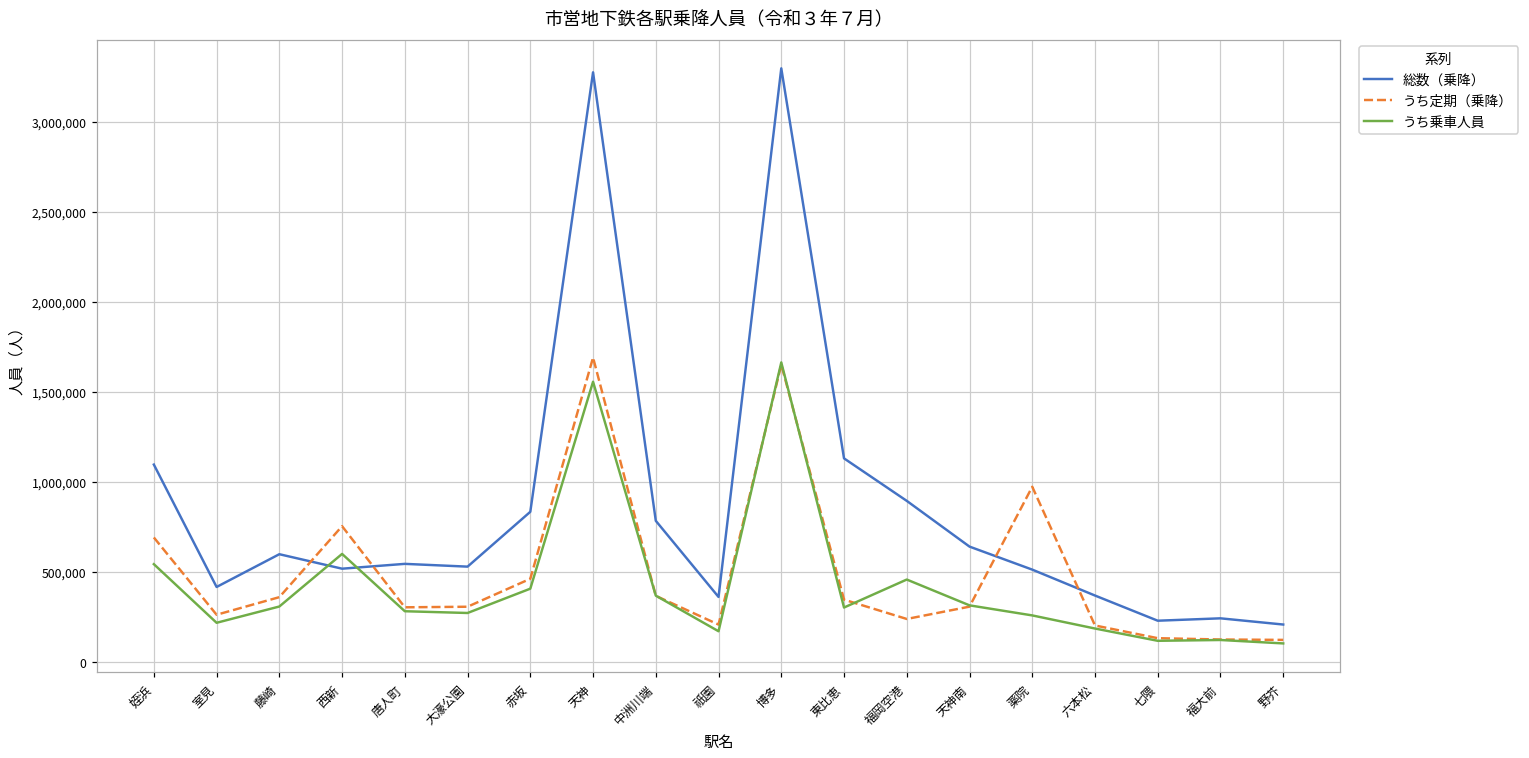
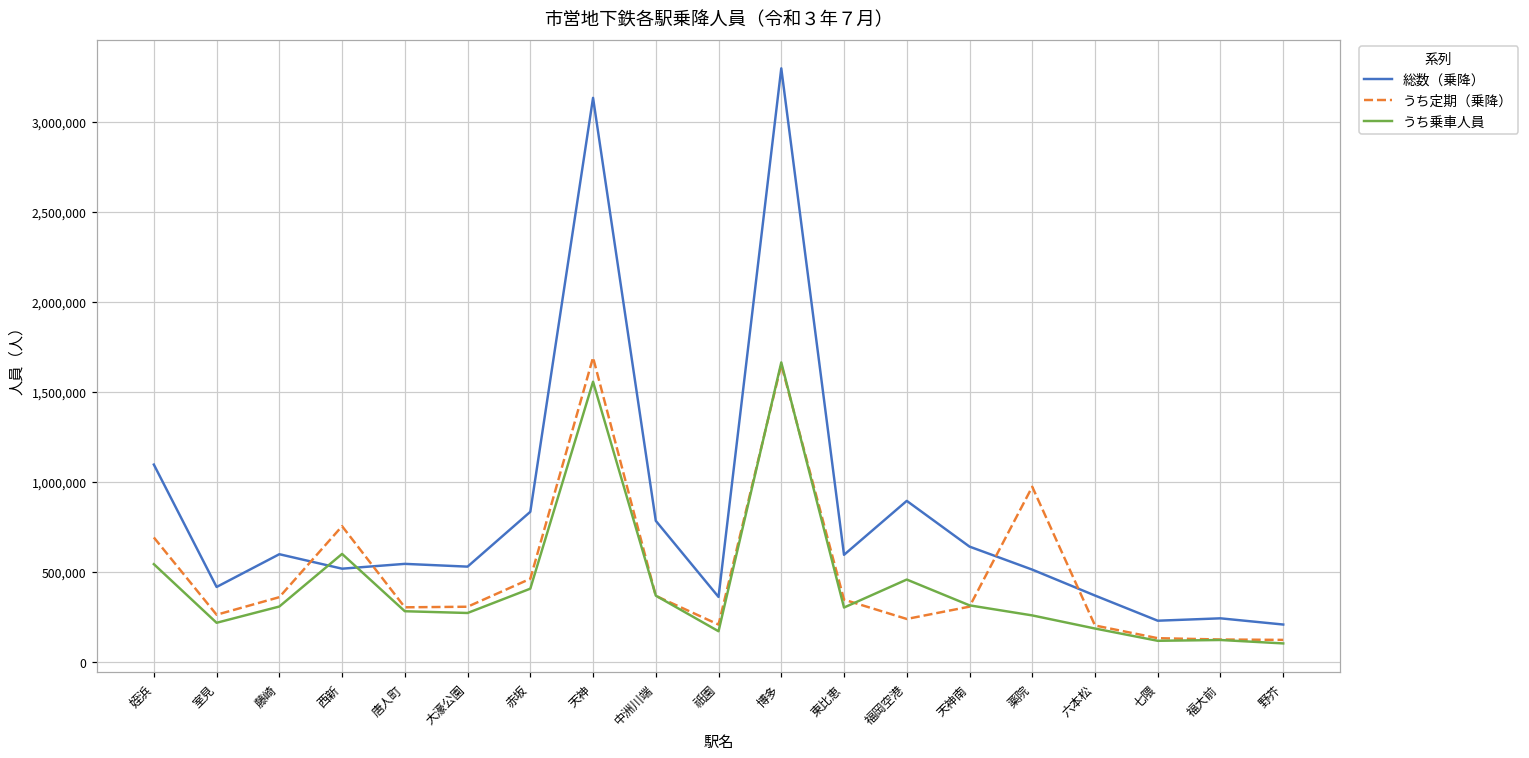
  {
    "総数（乗降）": {
      "姪浜": "1,100,000",
      "室見": "410,000",
      "藤崎": "600,000",
      "西新": "520,000",
      "唐人町": "540,000",
      "大濠公園": "530,000",
      "赤坂": "830,000",
-     "天神": "3,280,000",
+     "天神": "3,130,000",
      "中洲川端": "780,000",
      "祇園": "360,000",
      "博多": "3,300,000",
-     "東比恵": "1,130,000",
+     "東比恵": "590,000",
      "福岡空港": "890,000",
      "天神南": "640,000",
      "薬院": "510,000",
      "六本松": "370,000",
      "七隈": "230,000",
      "福大前": "240,000",
      "野芥": "210,000"
    },
    "うち定期（乗降）": {
      "姪浜": "690,000",
      "室見": "260,000",
      "藤崎": "360,000",
      "西新": "750,000",
      "唐人町": "300,000",
      "大濠公園": "300,000",
      "赤坂": "460,000",
      "天神": "1,690,000",
      "祇園": "210,000",
      "東比恵": "340,000",
      "福岡空港": "240,000",
      "薬院": "970,000",
      "六本松": "200,000",
      "野芥": "120,000"
    },
    "うち乗車人員": {
      "姪浜": "540,000",
      "室見": "220,000",
      "藤崎": "310,000",
      "西新": "600,000",
      "唐人町": "280,000",
      "大濠公園": "270,000",
      "赤坂": "410,000",
      "天神": "1,560,000",
      "祇園": "170,000",
      "東比恵": "300,000",
      "福岡空港": "460,000",
      "薬院": "260,000",
      "六本松": "180,000",
      "野芥": "100,000"
    }
  }
